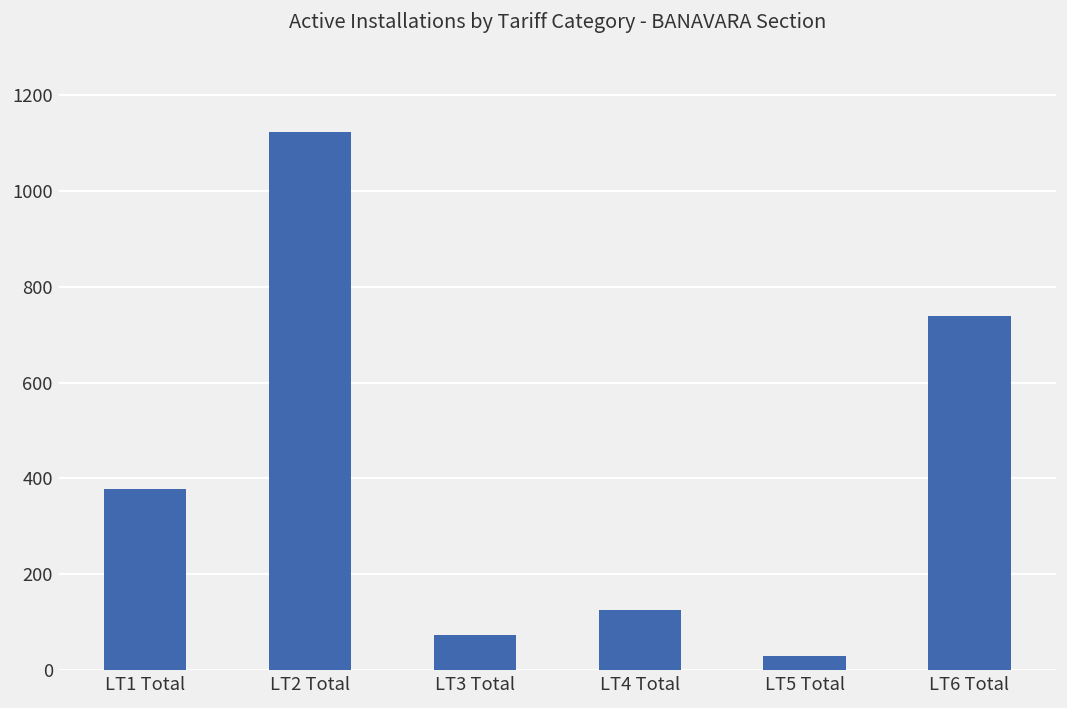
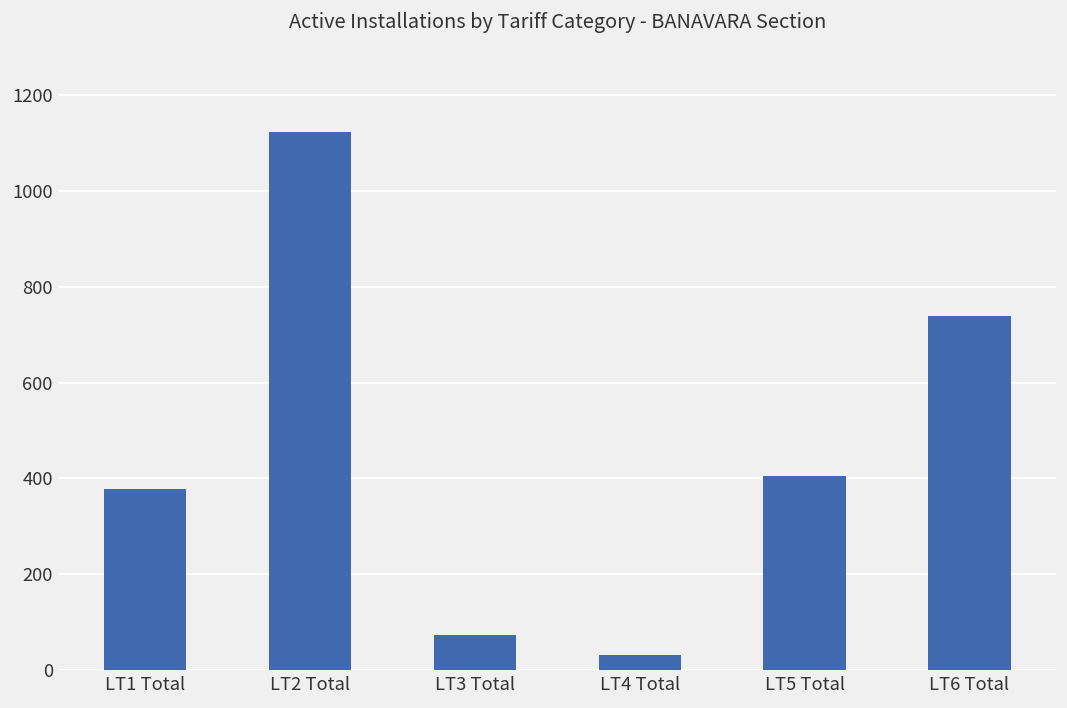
  {
    "LT1 Total": 380,
    "LT2 Total": 1120,
    "LT3 Total": 70,
-   "LT4 Total": 120,
-   "LT5 Total": 30,
+   "LT4 Total": 30,
+   "LT5 Total": 400,
    "LT6 Total": 740
  }
